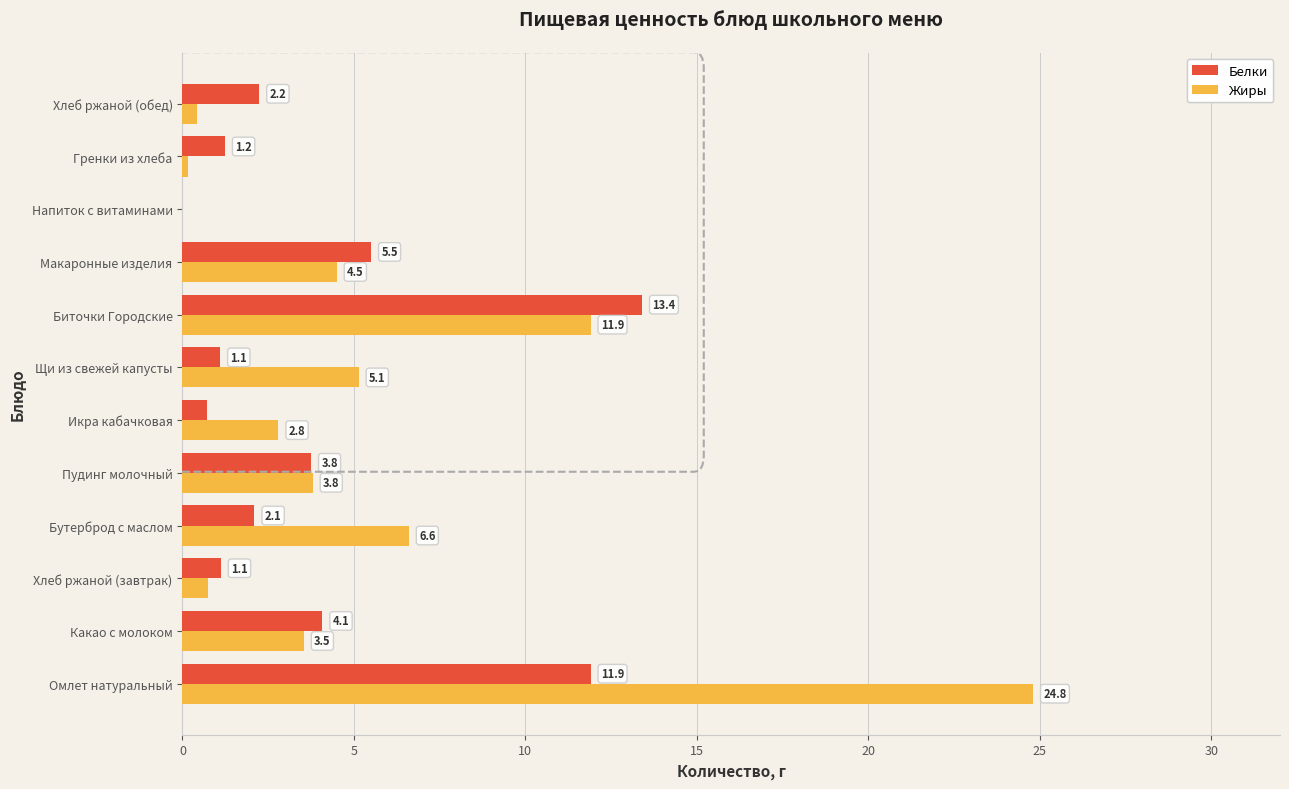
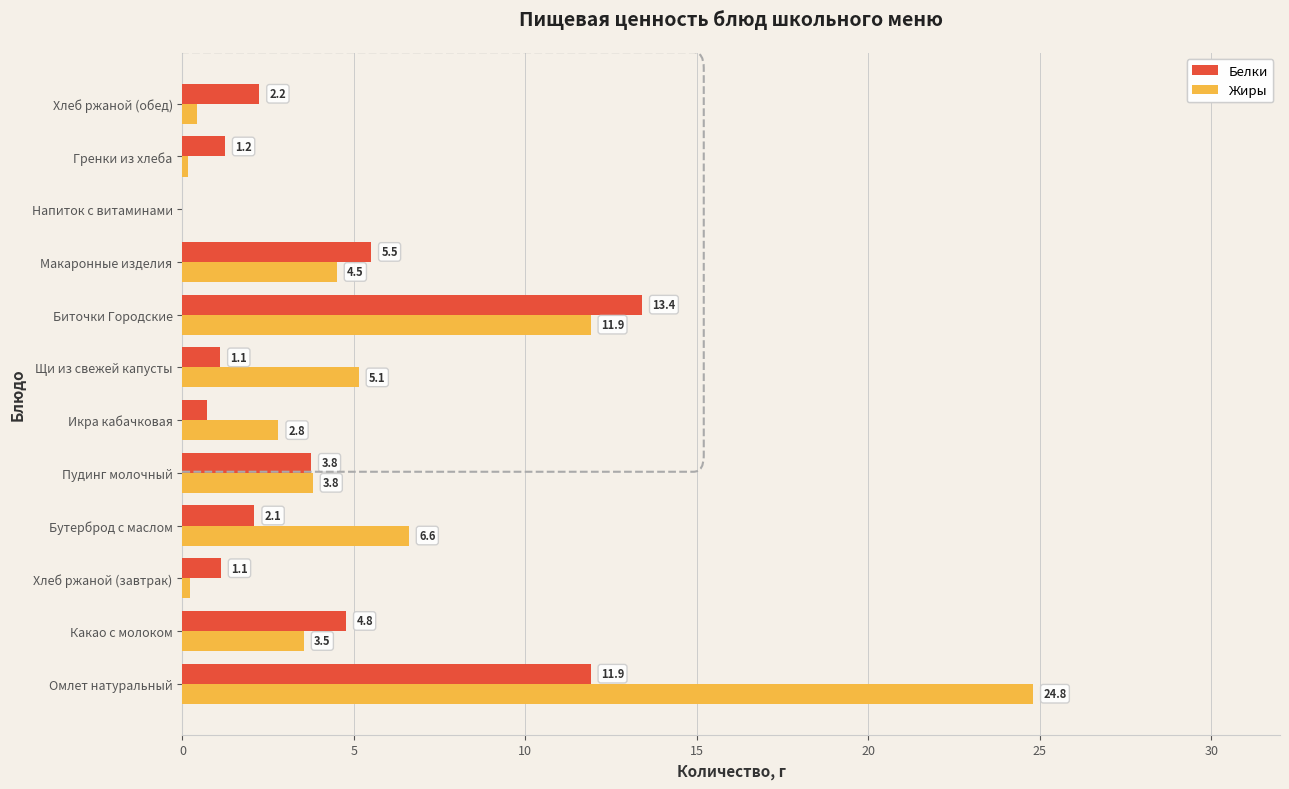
  {
    "Белки": {
-     "Какао с молоком": 4.1
+     "Какао с молоком": 4.8
    },
    "Жиры": {
      "Хлеб ржаной (обед)": 0.4,
      "Гренки из хлеба": 0.2,
      "Напиток с витаминами": 0.0,
-     "Хлеб ржаной (завтрак)": 0.8
+     "Хлеб ржаной (завтрак)": 0.2
    }
  }
